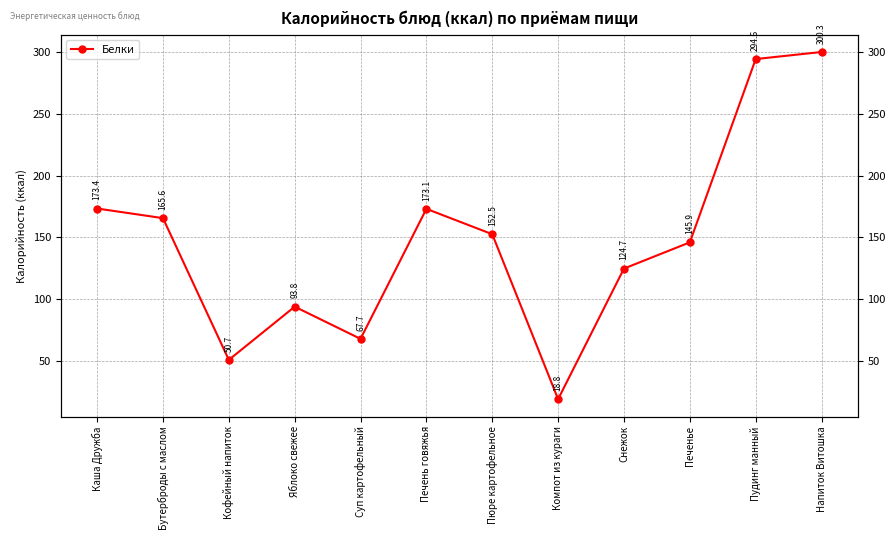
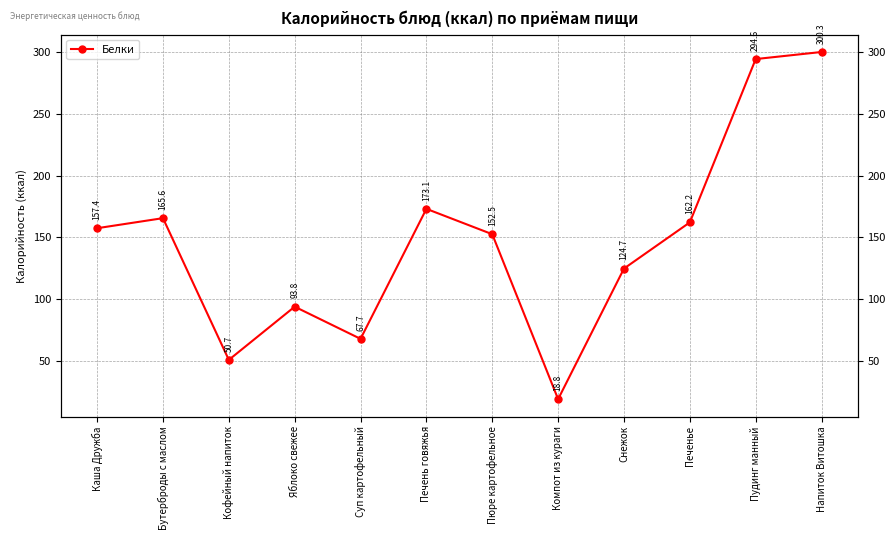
  {
-   "Каша Дружба": 173.4,
+   "Каша Дружба": 157.4,
    "Бутерброды с маслом": 165.6,
    "Кофейный напиток": 50.7,
    "Яблоко свежее": 93.8,
    "Суп картофельный": 67.7,
    "Печень говяжья": 173.1,
    "Пюре картофельное": 152.5,
    "Компот из кураги": 18.8,
    "Снежок": 124.7,
-   "Печенье": 145.9,
+   "Печенье": 162.2,
    "Пудинг манный": 294.6,
    "Напиток Витошка": 300.3
  }
